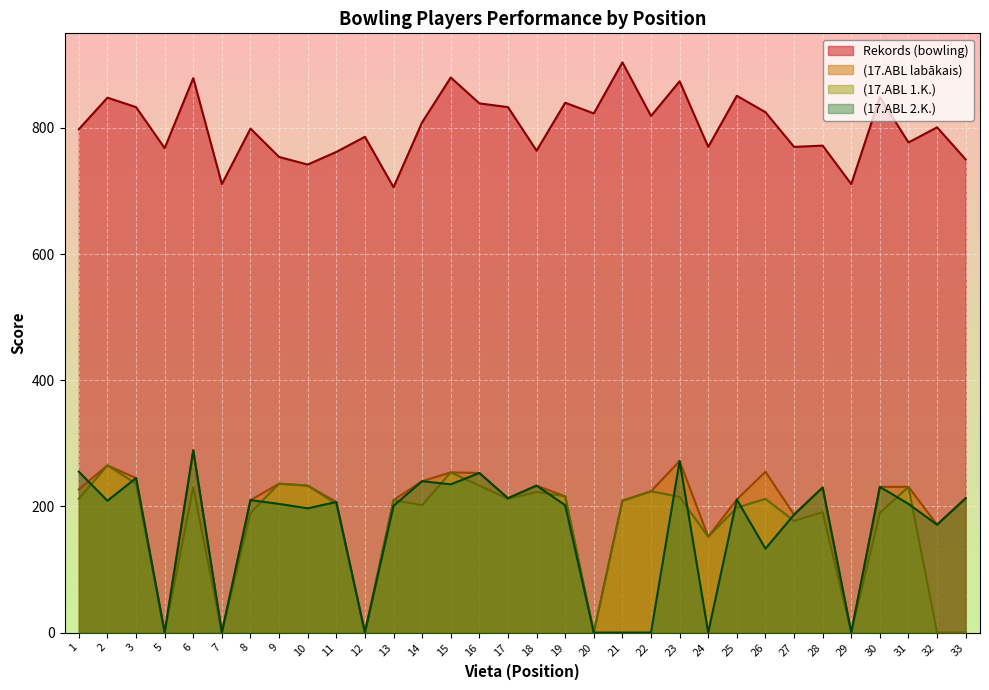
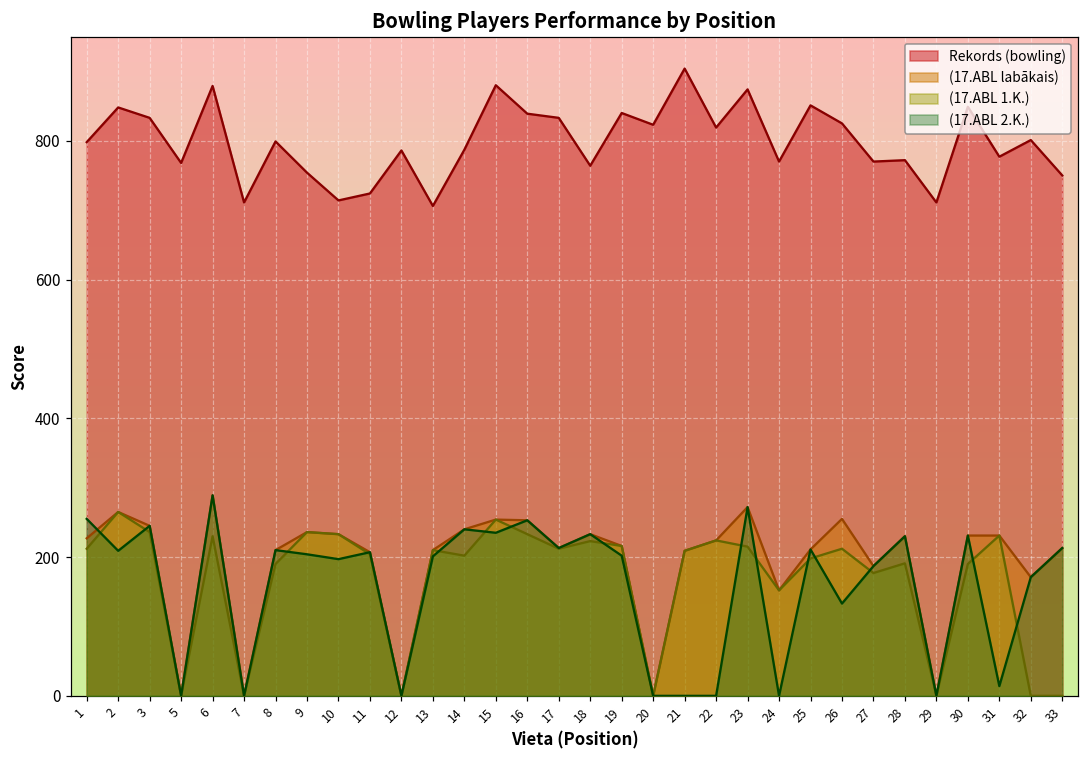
  {
    "Rekords (bowling)": {
      "1": 800,
      "2": 850,
      "3": 830,
      "5": 770,
      "6": 880,
      "7": 710,
      "8": 800,
      "9": 750,
-     "10": 740,
-     "11": 760,
+     "10": 710,
+     "11": 720,
      "12": 790,
      "13": 710,
-     "14": 810,
+     "14": 790,
      "15": 880,
      "16": 840,
      "17": 830,
      "18": 760,
      "19": 840,
      "20": 820,
      "21": 900,
      "22": 820,
      "23": 870,
      "24": 770,
      "25": 850,
      "26": 830,
      "27": 770,
      "28": 770,
      "29": 710,
      "31": 780,
      "32": 800,
      "33": 750
    },
    "(17.ABL 2.K.)": {
      "1": 260,
      "2": 210,
      "9": 200,
      "10": 200,
      "13": 200,
      "15": 240,
      "19": 200,
      "21": 0,
      "22": 0,
      "24": 0,
      "26": 130,
-     "31": 200
+     "31": 10
    }
  }
